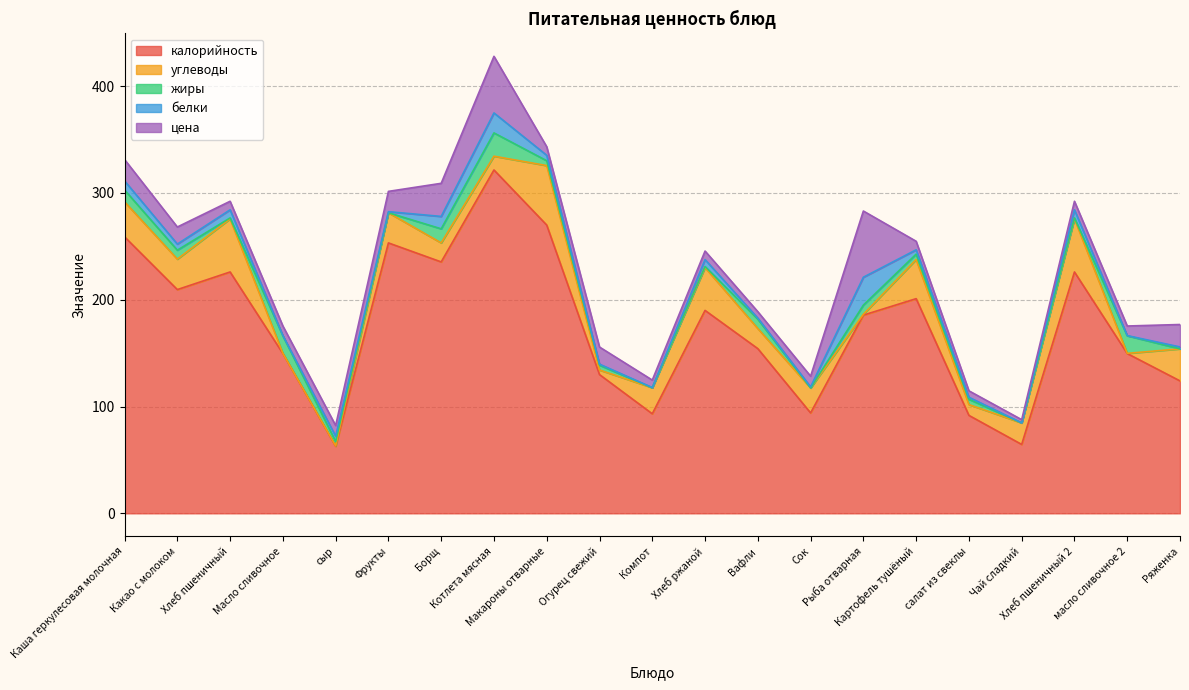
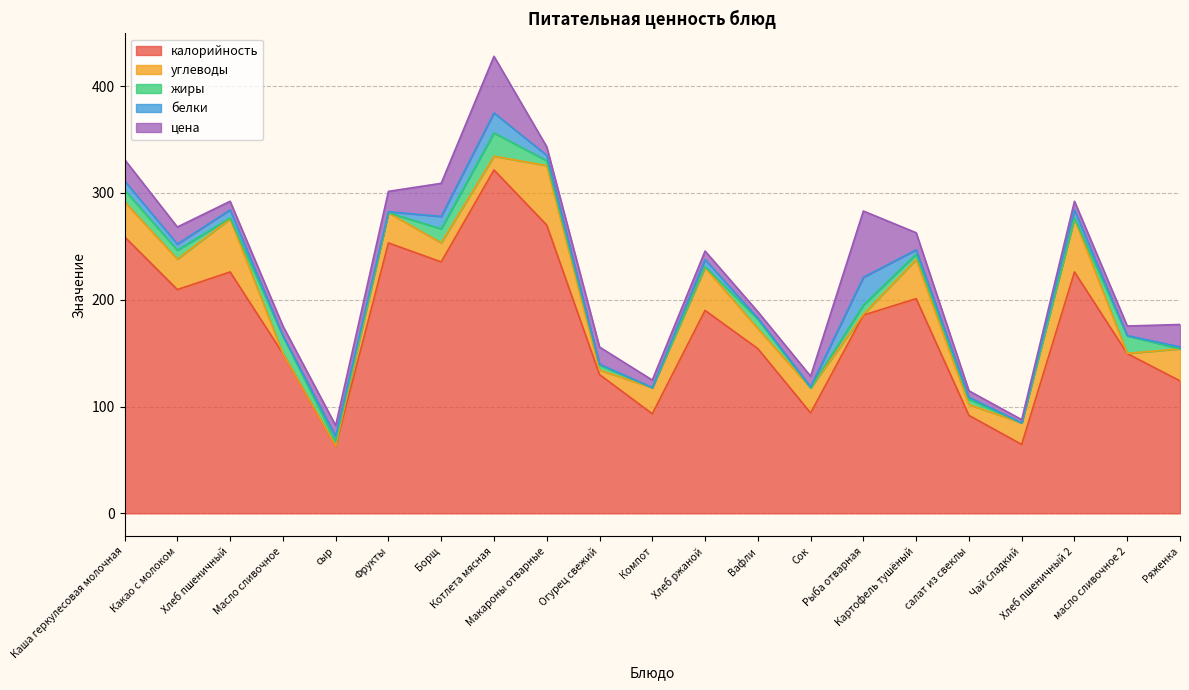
  {
    "калорийность": {
      "Каша геркулесовая молочная": 259,
      "Какао с молоком": 210,
      "Хлеб пшеничный": 226,
      "Фрукты": 253,
      "Борщ": 235,
      "Котлета мясная": 322,
      "Макароны отварные": 270,
      "Огурец свежий": 130,
      "Компот": 93,
      "Хлеб ржаной": 190,
      "Вафли": 154,
      "Сок": 94,
      "Картофель тушёный": 201,
      "салат из свеклы": 92,
      "Чай сладкий": 65,
      "Хлеб пшеничный 2": 226,
      "Ряженка": 124
    },
    "углеводы": {
      "Каша геркулесовая молочная": 33,
      "Какао с молоком": 29,
      "Борщ": 18,
      "Котлета мясная": 13,
      "Макароны отварные": 56,
      "Огурец свежий": 4,
      "Вафли": 19,
      "Картофель тушёный": 37,
      "салат из свеклы": 10
    },
    "жиры": {
      "Каша геркулесовая молочная": 11,
      "Какао с молоком": 8,
      "сыр": 4,
      "Борщ": 13,
      "Котлета мясная": 22,
      "Макароны отварные": 5,
      "Рыба отварная": 9,
      "Картофель тушёный": 5
    },
    "белки": {
      "Каша геркулесовая молочная": 9,
      "Какао с молоком": 6,
      "Хлеб пшеничный": 8,
      "сыр": 5,
      "Борщ": 12,
      "Котлета мясная": 19,
      "Макароны отварные": 5,
      "Хлеб ржаной": 7,
      "Рыба отварная": 26,
      "Картофель тушёный": 4,
      "Хлеб пшеничный 2": 8
    },
    "цена": {
      "Каша геркулесовая молочная": 20,
      "Какао с молоком": 16,
      "Хлеб пшеничный": 8,
      "Масло сливочное": 9,
      "сыр": 10,
      "Фрукты": 19,
      "Борщ": 31,
      "Котлета мясная": 53,
      "Макароны отварные": 8,
      "Огурец свежий": 16,
      "Компот": 7,
      "Хлеб ржаной": 8,
      "Вафли": 6,
      "Сок": 10,
      "Рыба отварная": 62,
-     "Картофель тушёный": 8,
+     "Картофель тушёный": 16,
      "салат из свеклы": 6,
      "Чай сладкий": 3,
      "Хлеб пшеничный 2": 8,
      "масло сливочное 2": 9,
      "Ряженка": 21
    }
  }
